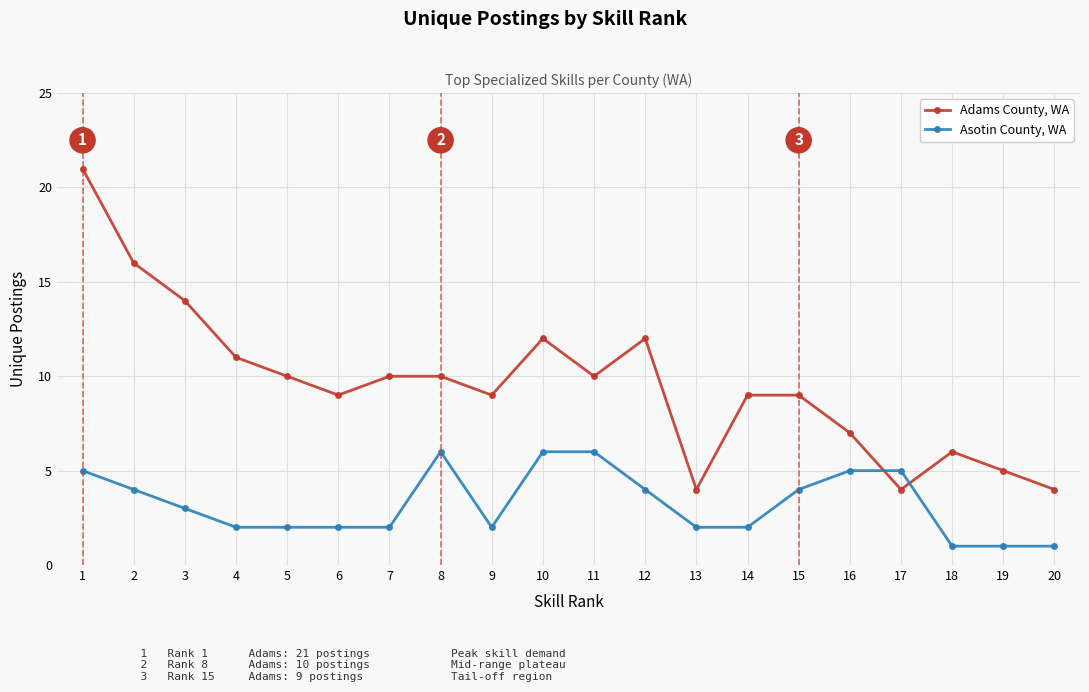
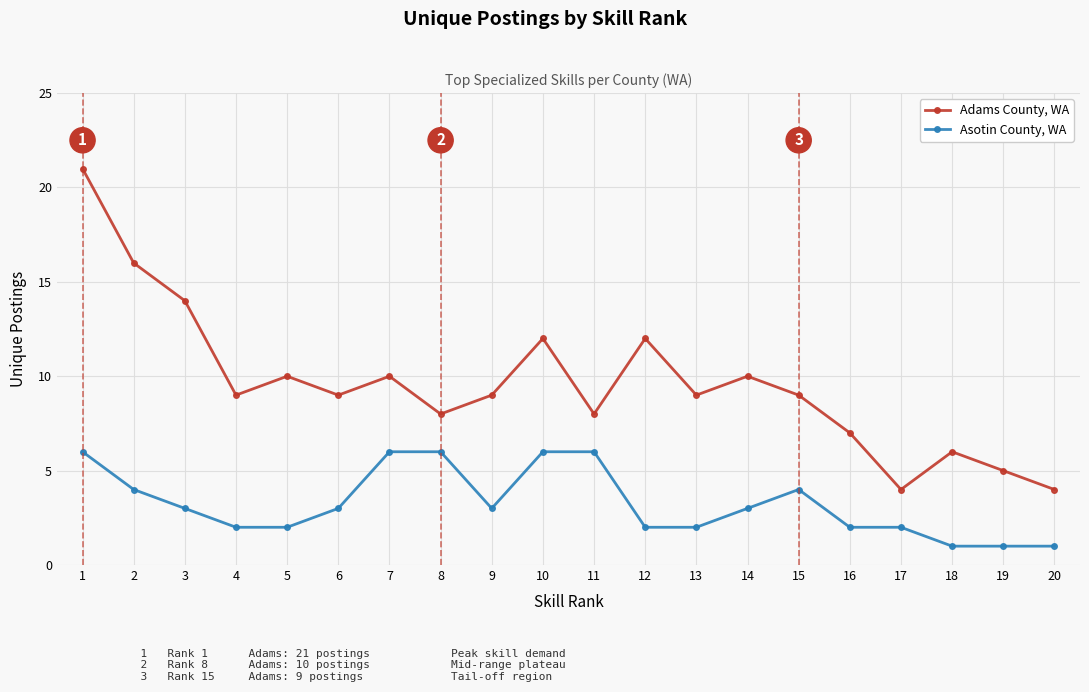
  {
    "Adams County, WA": {
      "2": 16,
      "3": 14,
-     "4": 11,
+     "4": 9,
      "5": 10,
      "6": 9,
      "7": 10,
-     "8": 10,
+     "8": 8,
      "9": 9,
      "10": 12,
-     "11": 10,
+     "11": 8,
      "12": 12,
-     "13": 4,
-     "14": 9,
+     "13": 9,
+     "14": 10,
      "15": 9,
      "16": 7,
      "17": 4,
      "18": 6,
      "19": 5,
      "20": 4
    },
    "Asotin County, WA": {
-     "1": 5,
+     "1": 6,
      "2": 4,
      "3": 3,
      "4": 2,
      "5": 2,
-     "6": 2,
-     "7": 2,
+     "6": 3,
+     "7": 6,
      "8": 6,
-     "9": 2,
+     "9": 3,
      "10": 6,
      "11": 6,
-     "12": 4,
+     "12": 2,
      "13": 2,
-     "14": 2,
+     "14": 3,
      "15": 4,
-     "16": 5,
-     "17": 5,
+     "16": 2,
+     "17": 2,
      "18": 1,
      "19": 1,
      "20": 1
    }
  }
